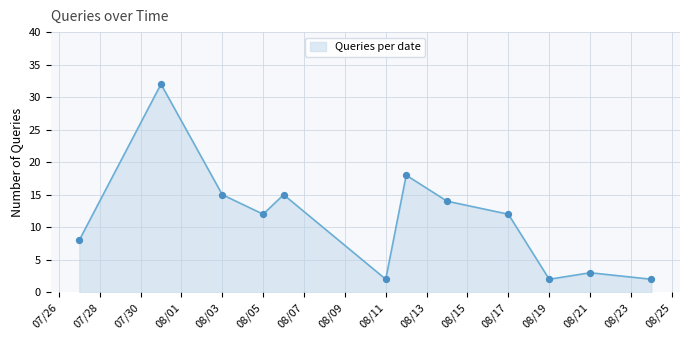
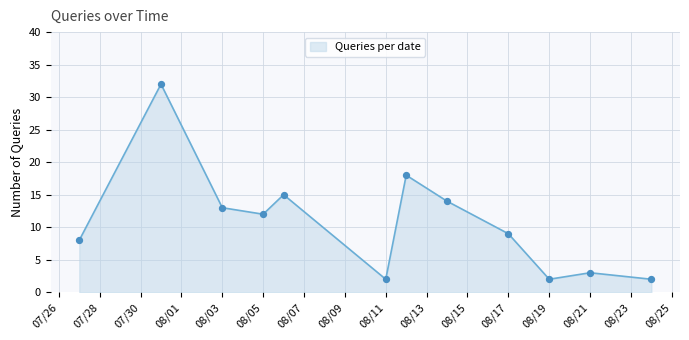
  {
-   "08/03": 15,
+   "08/03": 13,
    "08/05": 12,
    "08/11": 2,
-   "08/17": 12,
+   "08/17": 9,
    "08/19": 2,
    "08/21": 3
  }
